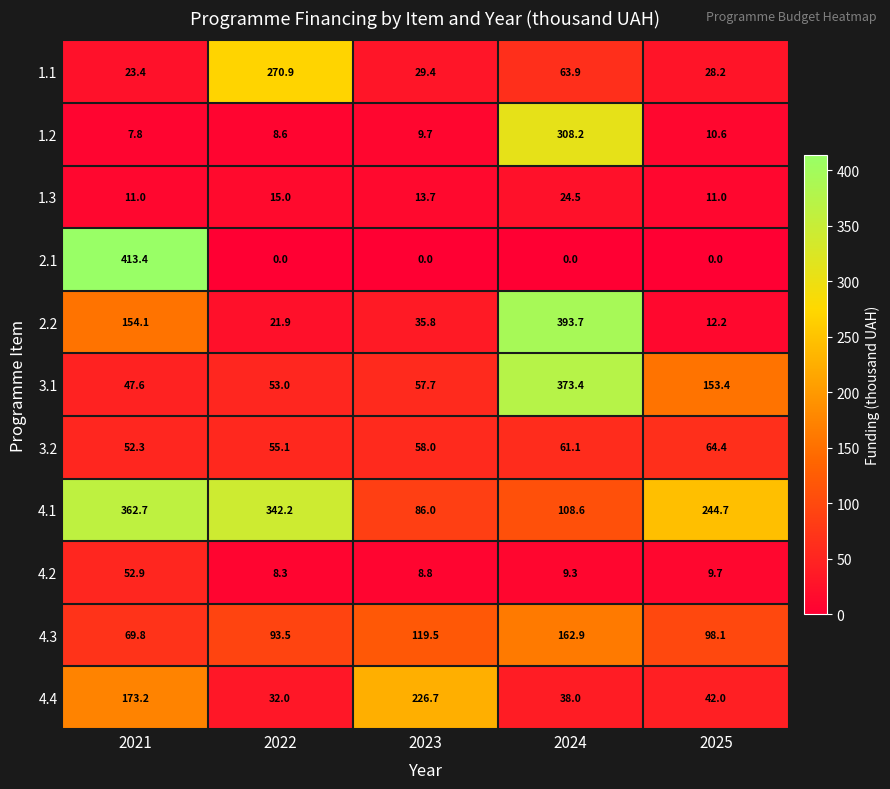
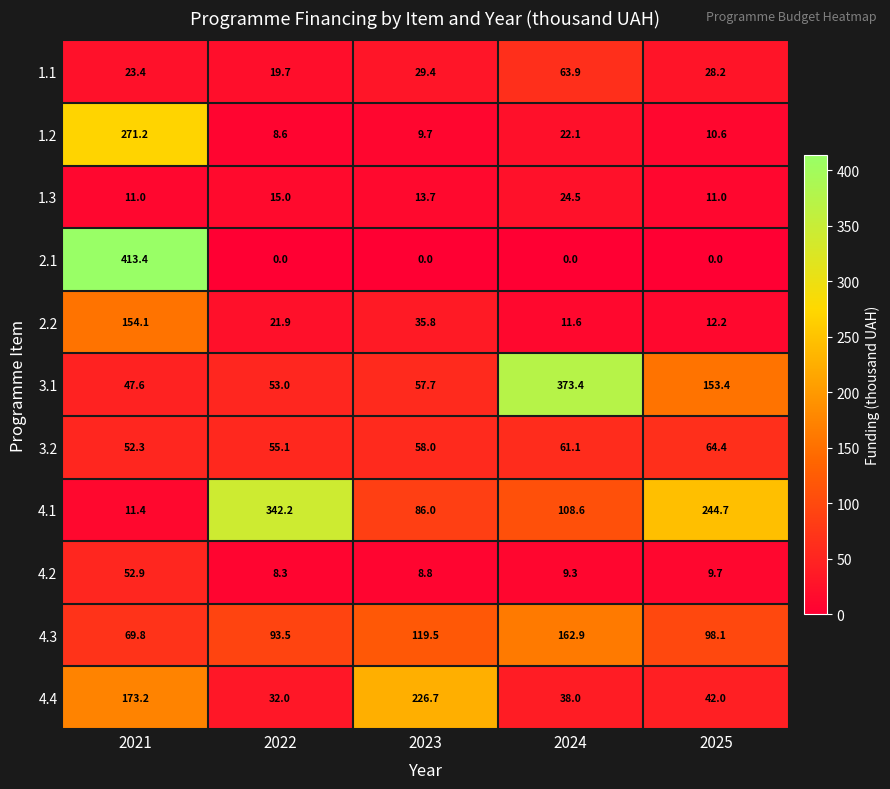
  {
    "1.1": {
      "2021": 23.4,
-     "2022": 270.9,
+     "2022": 19.7,
      "2023": 29.4,
      "2024": 63.9,
      "2025": 28.2
    },
    "1.2": {
-     "2021": 7.8,
+     "2021": 271.2,
      "2022": 8.6,
      "2023": 9.7,
-     "2024": 308.2,
+     "2024": 22.1,
      "2025": 10.6
    },
    "1.3": {
      "2021": 11.0,
      "2022": 15.0,
      "2023": 13.7,
      "2024": 24.5,
      "2025": 11.0
    },
    "2.1": {
      "2021": 413.4,
      "2022": 0.0,
      "2023": 0.0,
      "2024": 0.0,
      "2025": 0.0
    },
    "2.2": {
      "2021": 154.1,
      "2022": 21.9,
      "2023": 35.8,
-     "2024": 393.7,
+     "2024": 11.6,
      "2025": 12.2
    },
    "3.1": {
      "2021": 47.6,
      "2022": 53.0,
      "2023": 57.7,
      "2024": 373.4,
      "2025": 153.4
    },
    "3.2": {
      "2021": 52.3,
      "2022": 55.1,
      "2023": 58.0,
      "2024": 61.1,
      "2025": 64.4
    },
    "4.1": {
-     "2021": 362.7,
+     "2021": 11.4,
      "2022": 342.2,
      "2023": 86.0,
      "2024": 108.6,
      "2025": 244.7
    },
    "4.2": {
      "2021": 52.9,
      "2022": 8.3,
      "2023": 8.8,
      "2024": 9.3,
      "2025": 9.7
    },
    "4.3": {
      "2021": 69.8,
      "2022": 93.5,
      "2023": 119.5,
      "2024": 162.9,
      "2025": 98.1
    },
    "4.4": {
      "2021": 173.2,
      "2022": 32.0,
      "2023": 226.7,
      "2024": 38.0,
      "2025": 42.0
    }
  }
